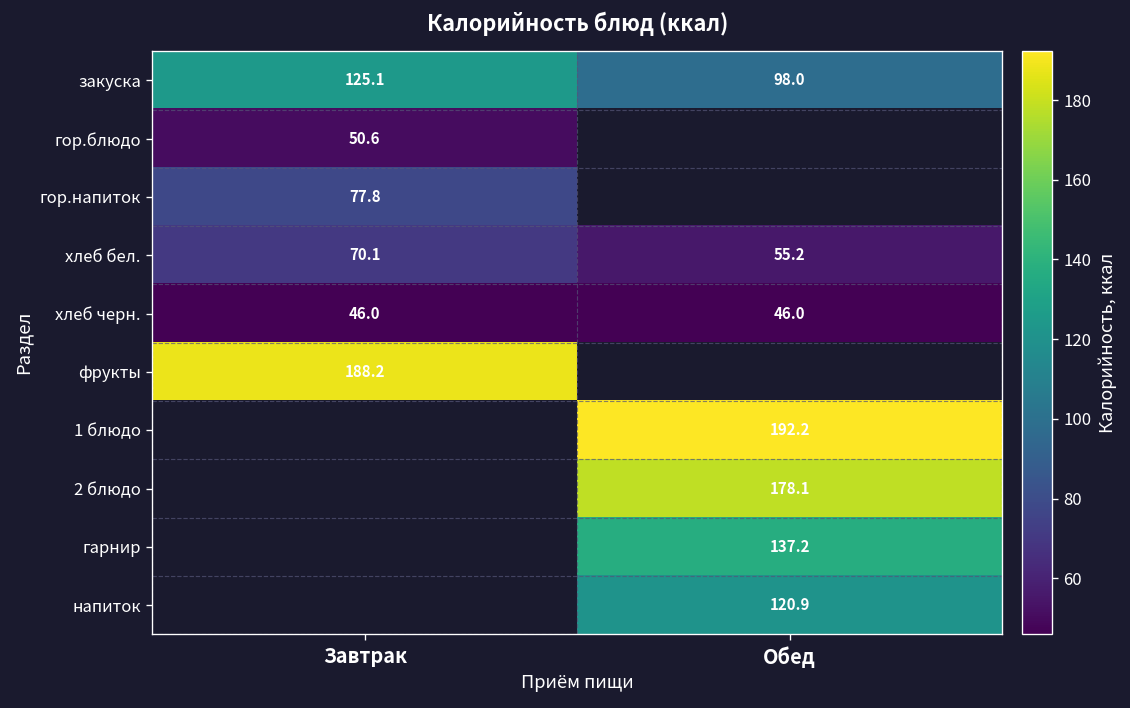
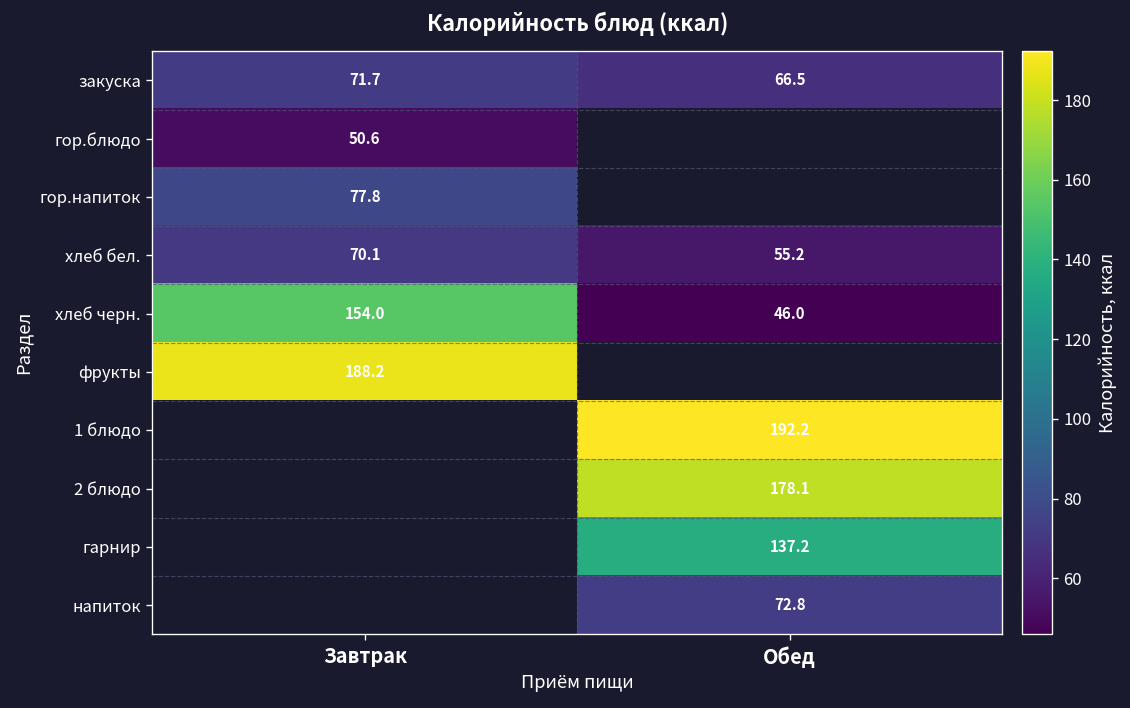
  {
    "закуска": {
-     "Завтрак": 125.1,
-     "Обед": 98.0
+     "Завтрак": 71.7,
+     "Обед": 66.5
    },
    "гор.блюдо": {
      "Завтрак": 50.6
    },
    "гор.напиток": {
      "Завтрак": 77.8
    },
    "хлеб бел.": {
      "Завтрак": 70.1,
      "Обед": 55.2
    },
    "хлеб черн.": {
-     "Завтрак": 46.0,
+     "Завтрак": 154.0,
      "Обед": 46.0
    },
    "фрукты": {
      "Завтрак": 188.2
    },
    "1 блюдо": {
      "Обед": 192.2
    },
    "2 блюдо": {
      "Обед": 178.1
    },
    "гарнир": {
      "Обед": 137.2
    },
    "напиток": {
-     "Обед": 120.9
+     "Обед": 72.8
    }
  }
